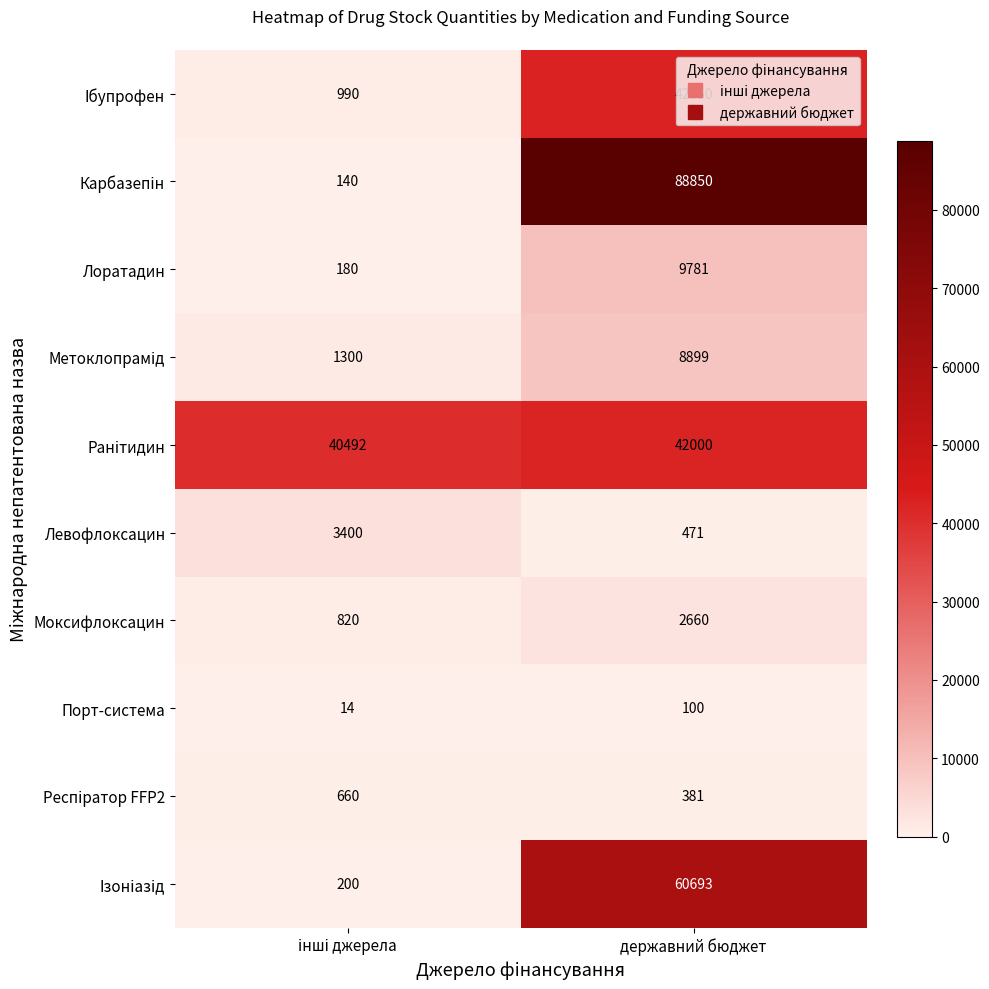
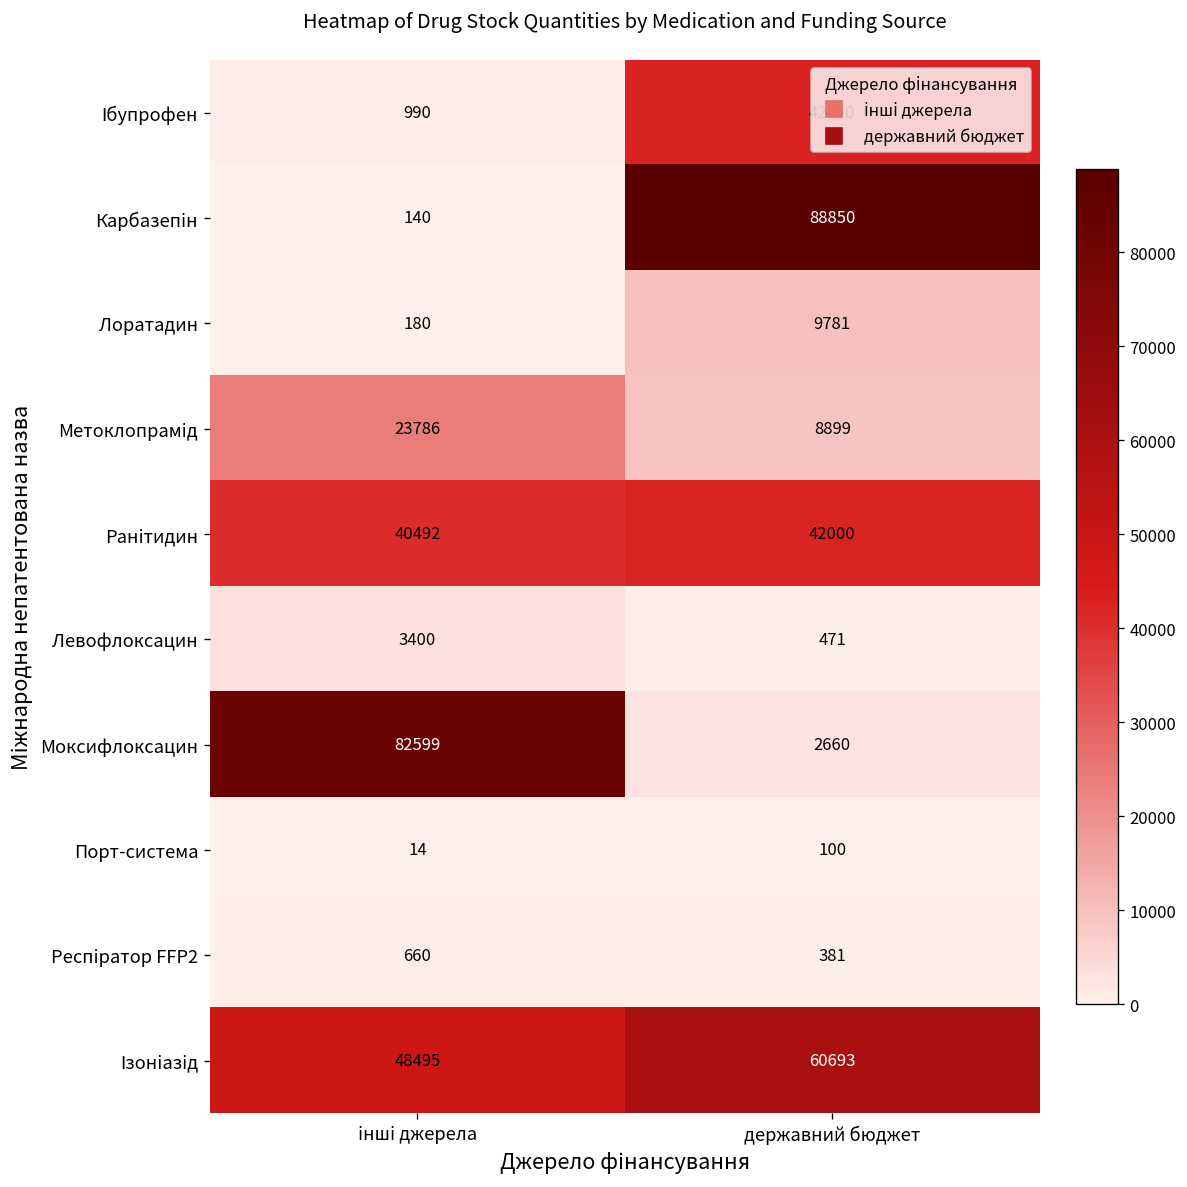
  {
    "Ібупрофен": {
      "інші джерела": 990
    },
    "Карбазепін": {
      "інші джерела": 140,
      "державний бюджет": 88850
    },
    "Лоратадин": {
      "інші джерела": 180,
      "державний бюджет": 9781
    },
    "Метоклопрамід": {
-     "інші джерела": 1300,
+     "інші джерела": 23786,
      "державний бюджет": 8899
    },
    "Ранітидин": {
      "інші джерела": 40492,
      "державний бюджет": 42000
    },
    "Левофлоксацин": {
      "інші джерела": 3400,
      "державний бюджет": 471
    },
    "Моксифлоксацин": {
-     "інші джерела": 820,
+     "інші джерела": 82599,
      "державний бюджет": 2660
    },
    "Порт-система": {
      "інші джерела": 14,
      "державний бюджет": 100
    },
    "Респіратор FFP2": {
      "інші джерела": 660,
      "державний бюджет": 381
    },
    "Ізоніазід": {
-     "інші джерела": 200,
+     "інші джерела": 48495,
      "державний бюджет": 60693
    }
  }
